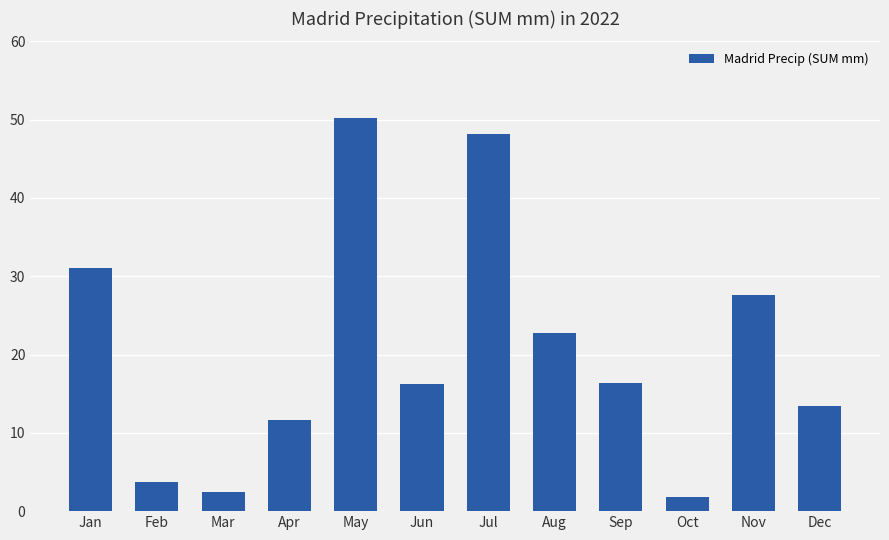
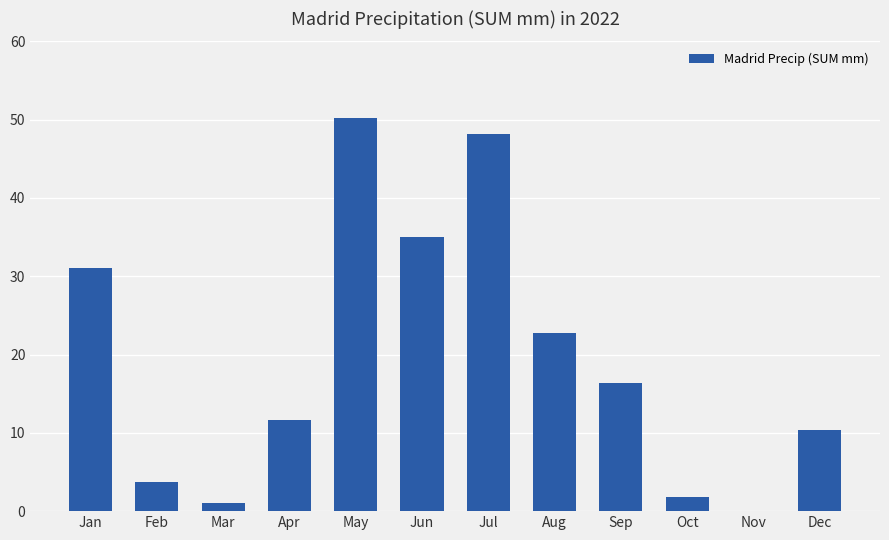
  {
    "Jan": 31,
    "Feb": 4,
-   "Mar": 2,
+   "Mar": 1,
    "Apr": 12,
    "May": 50,
-   "Jun": 16,
+   "Jun": 35,
    "Jul": 48,
    "Aug": 23,
    "Sep": 16,
    "Oct": 2,
-   "Nov": 28,
-   "Dec": 13
+   "Nov": 0,
+   "Dec": 10
  }
